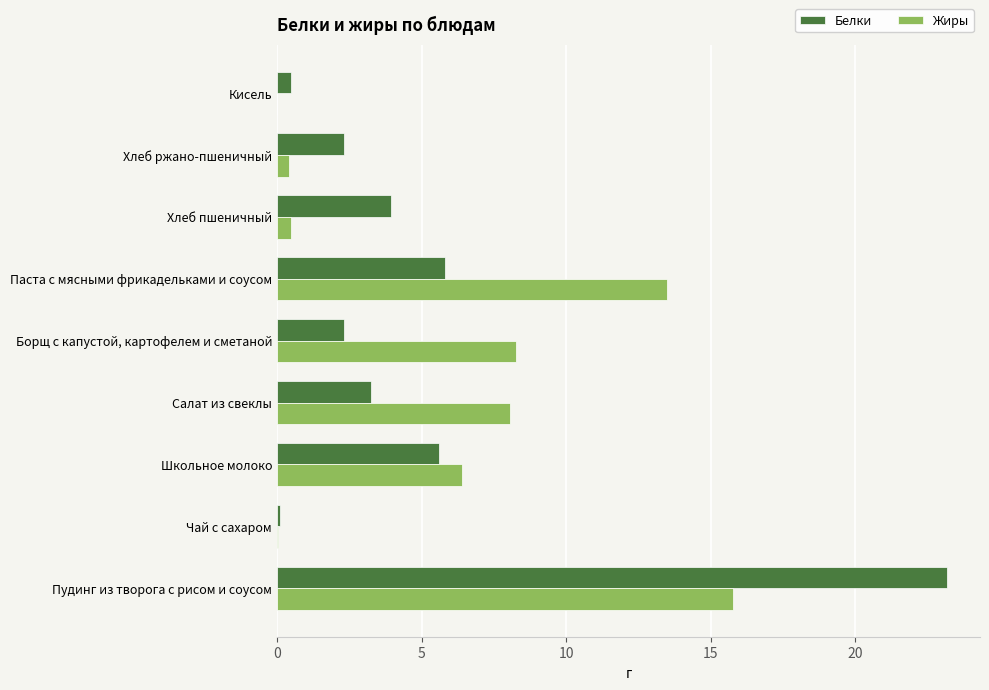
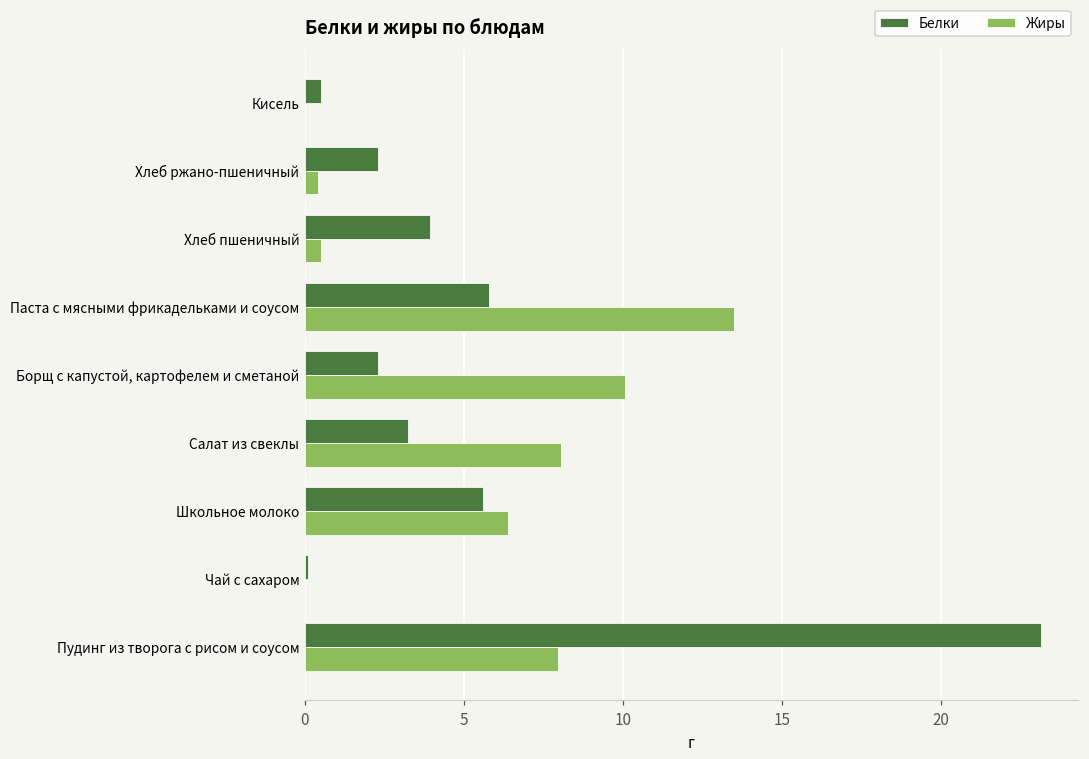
  {
    "Белки": {
      "Кисель": 0.5,
      "Хлеб ржано-пшеничный": 2.3,
      "Хлеб пшеничный": 4.0,
      "Паста с мясными фрикадельками и соусом": 5.8,
      "Борщ с капустой, картофелем и сметаной": 2.3,
      "Салат из свеклы": 3.2,
      "Школьное молоко": 5.6,
      "Чай с сахаром": 0.1,
      "Пудинг из творога с рисом и соусом": 23.2
    },
    "Жиры": {
      "Кисель": 0.0,
      "Хлеб ржано-пшеничный": 0.4,
      "Хлеб пшеничный": 0.5,
      "Паста с мясными фрикадельками и соусом": 13.5,
-     "Борщ с капустой, картофелем и сметаной": 8.3,
+     "Борщ с капустой, картофелем и сметаной": 10.1,
      "Салат из свеклы": 8.1,
      "Школьное молоко": 6.4,
-     "Пудинг из творога с рисом и соусом": 15.8
+     "Пудинг из творога с рисом и соусом": 8.0
    }
  }
